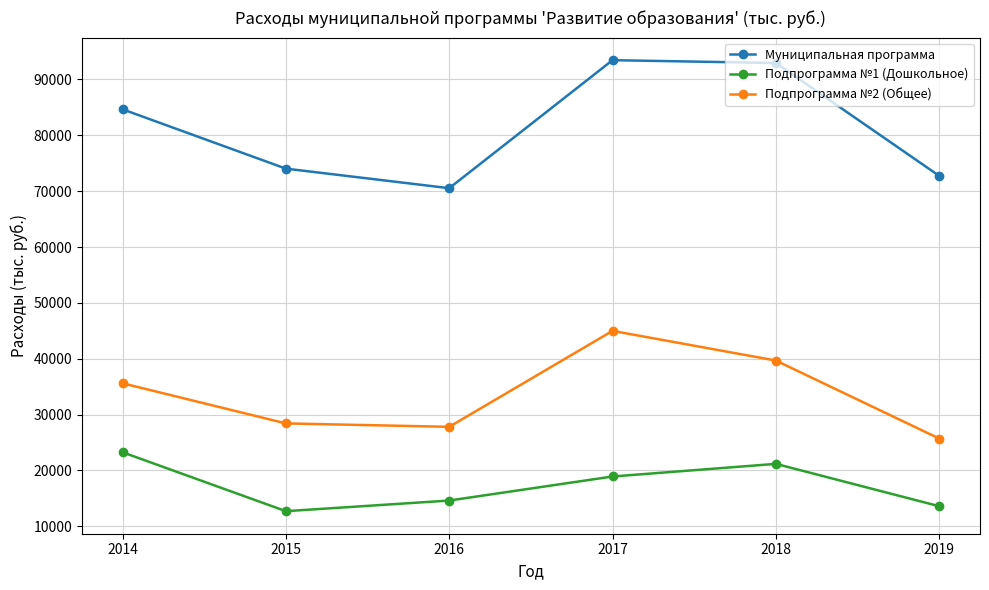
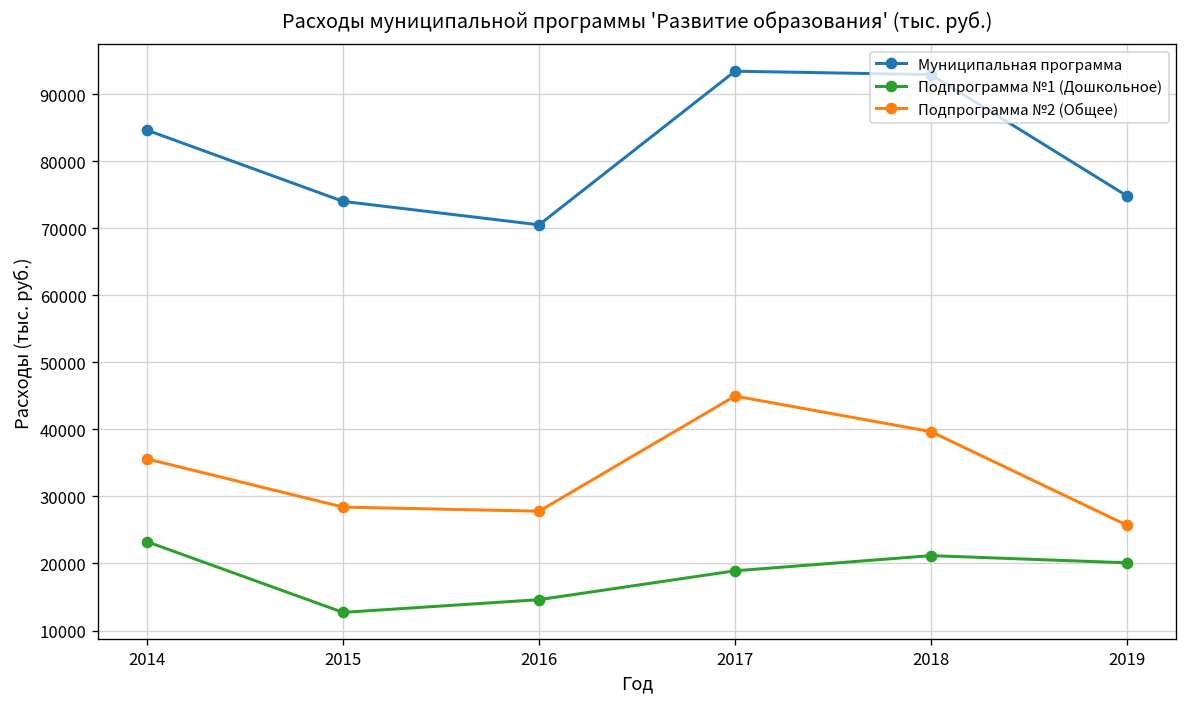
  {
    "Муниципальная программа": {
      "2014": 85000,
      "2015": 74000,
      "2016": 71000,
      "2017": 93000,
-     "2019": 73000
+     "2019": 75000
    },
    "Подпрограмма №1 (Дошкольное)": {
      "2014": 23000,
      "2015": 13000,
      "2016": 15000,
      "2017": 19000,
      "2018": 21000,
-     "2019": 14000
+     "2019": 20000
    },
    "Подпрограмма №2 (Общее)": {
      "2014": 36000,
      "2015": 28000,
      "2016": 28000,
      "2017": 45000,
      "2018": 40000,
      "2019": 26000
    }
  }
